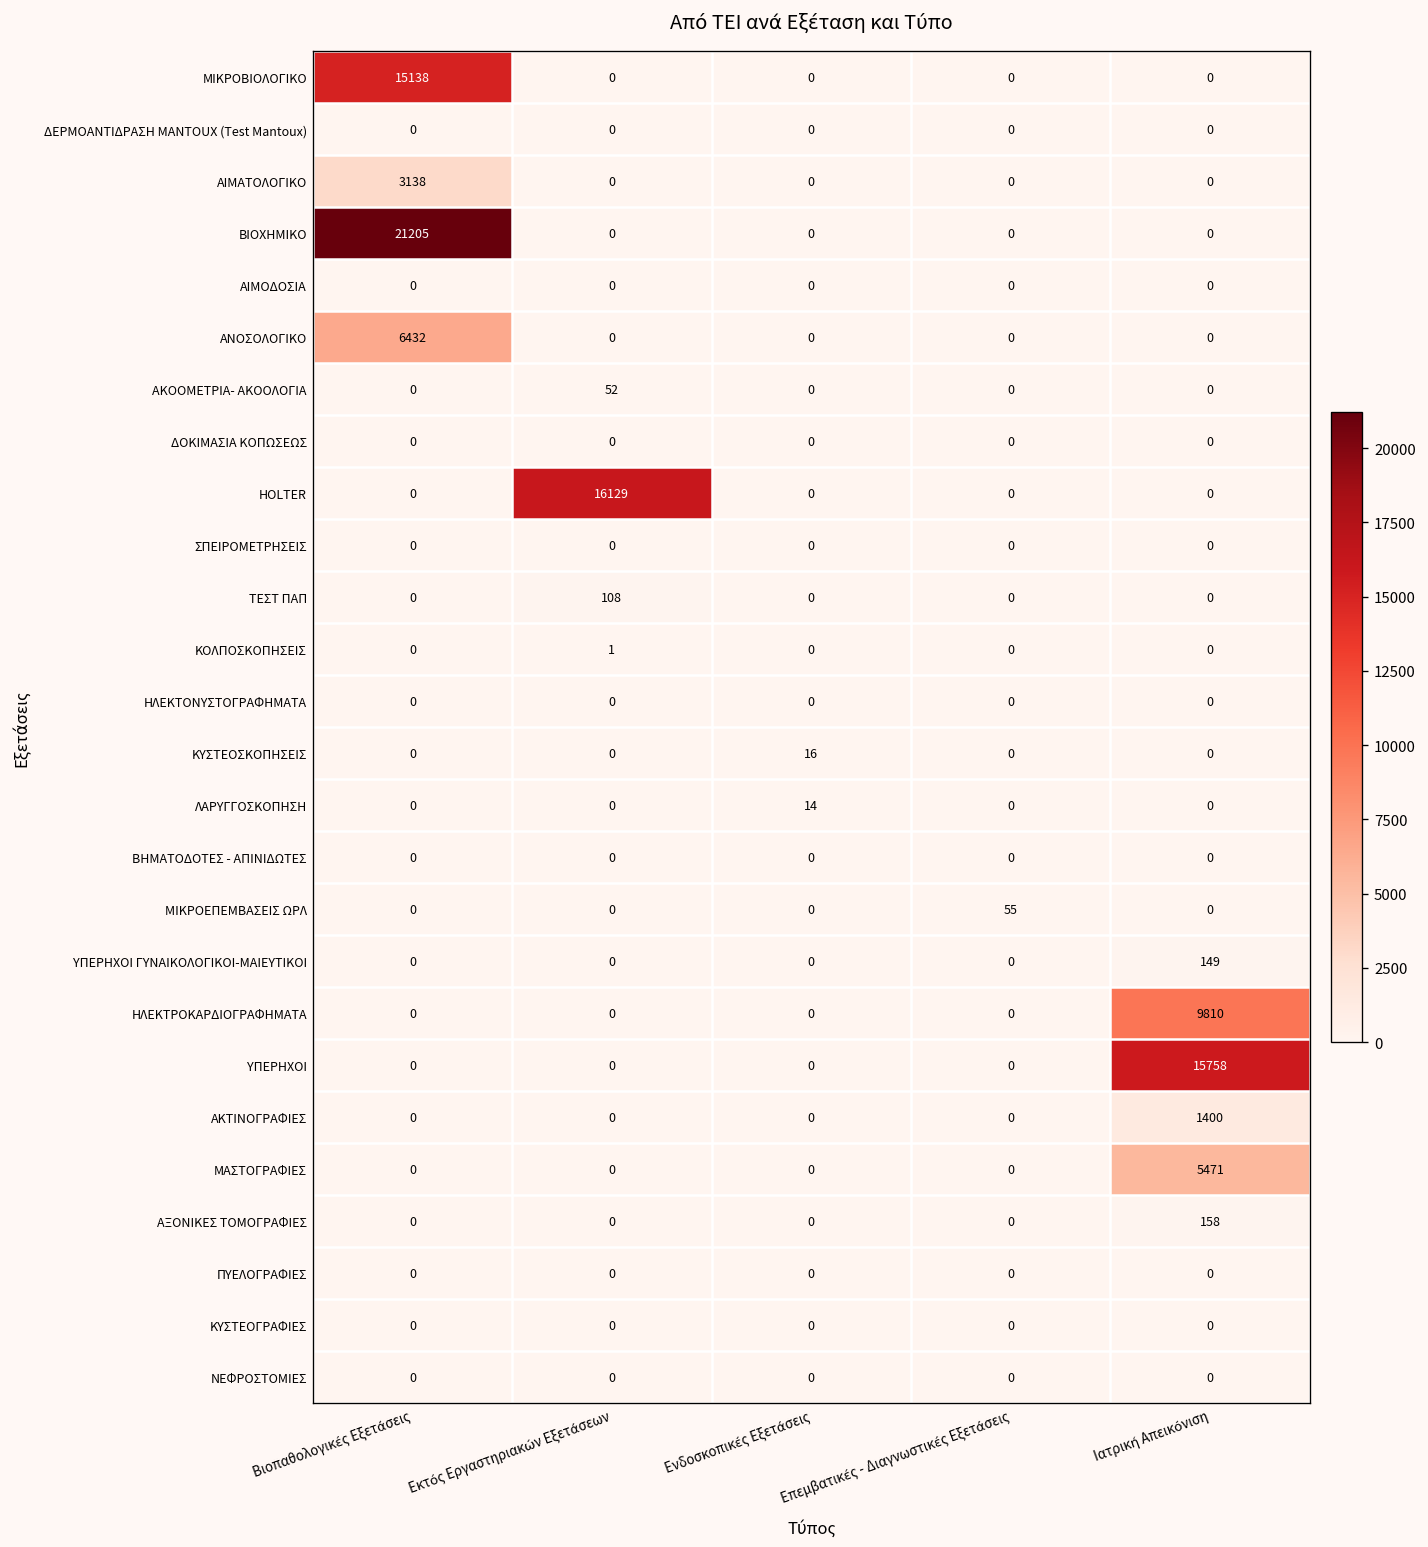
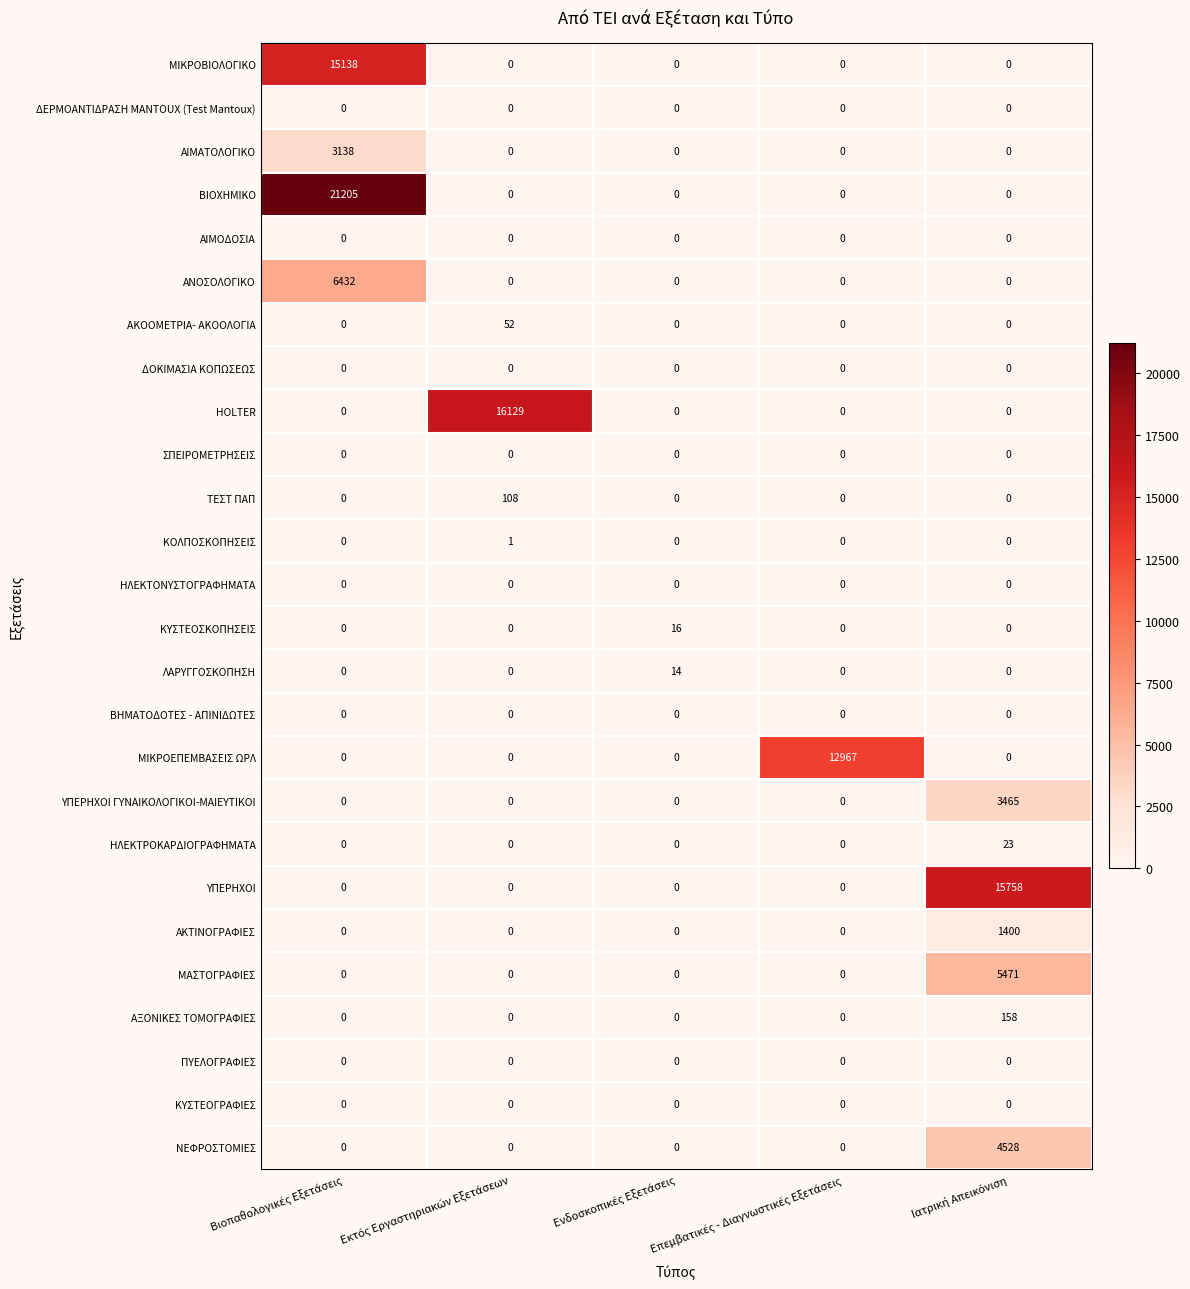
  {
    "ΜΙΚΡΟΒΙΟΛΟΓΙΚΟ": {
      "Βιοπαθολογικές Εξετάσεις": 15138,
      "Εκτός Εργαστηριακών Εξετάσεων": 0,
      "Ενδοσκοπικές Εξετάσεις": 0,
      "Επεμβατικές - Διαγνωστικές Εξετάσεις": 0,
      "Ιατρική Απεικόνιση": 0
    },
    "ΔΕΡΜΟΑΝΤΙΔΡΑΣΗ MANTOUX (Test Mantoux)": {
      "Βιοπαθολογικές Εξετάσεις": 0,
      "Εκτός Εργαστηριακών Εξετάσεων": 0,
      "Ενδοσκοπικές Εξετάσεις": 0,
      "Επεμβατικές - Διαγνωστικές Εξετάσεις": 0,
      "Ιατρική Απεικόνιση": 0
    },
    "ΑΙΜΑΤΟΛΟΓΙΚΟ": {
      "Βιοπαθολογικές Εξετάσεις": 3138,
      "Εκτός Εργαστηριακών Εξετάσεων": 0,
      "Ενδοσκοπικές Εξετάσεις": 0,
      "Επεμβατικές - Διαγνωστικές Εξετάσεις": 0,
      "Ιατρική Απεικόνιση": 0
    },
    "ΒΙΟΧΗΜΙΚΟ": {
      "Βιοπαθολογικές Εξετάσεις": 21205,
      "Εκτός Εργαστηριακών Εξετάσεων": 0,
      "Ενδοσκοπικές Εξετάσεις": 0,
      "Επεμβατικές - Διαγνωστικές Εξετάσεις": 0,
      "Ιατρική Απεικόνιση": 0
    },
    "ΑΙΜΟΔΟΣΙΑ": {
      "Βιοπαθολογικές Εξετάσεις": 0,
      "Εκτός Εργαστηριακών Εξετάσεων": 0,
      "Ενδοσκοπικές Εξετάσεις": 0,
      "Επεμβατικές - Διαγνωστικές Εξετάσεις": 0,
      "Ιατρική Απεικόνιση": 0
    },
    "ΑΝΟΣΟΛΟΓΙΚΟ": {
      "Βιοπαθολογικές Εξετάσεις": 6432,
      "Εκτός Εργαστηριακών Εξετάσεων": 0,
      "Ενδοσκοπικές Εξετάσεις": 0,
      "Επεμβατικές - Διαγνωστικές Εξετάσεις": 0,
      "Ιατρική Απεικόνιση": 0
    },
    "ΑΚΟΟΜΕΤΡΙΑ- ΑΚΟΟΛΟΓΙΑ": {
      "Βιοπαθολογικές Εξετάσεις": 0,
      "Εκτός Εργαστηριακών Εξετάσεων": 52,
      "Ενδοσκοπικές Εξετάσεις": 0,
      "Επεμβατικές - Διαγνωστικές Εξετάσεις": 0,
      "Ιατρική Απεικόνιση": 0
    },
    "ΔΟΚΙΜΑΣΙΑ ΚΟΠΩΣΕΩΣ": {
      "Βιοπαθολογικές Εξετάσεις": 0,
      "Εκτός Εργαστηριακών Εξετάσεων": 0,
      "Ενδοσκοπικές Εξετάσεις": 0,
      "Επεμβατικές - Διαγνωστικές Εξετάσεις": 0,
      "Ιατρική Απεικόνιση": 0
    },
    "HOLTER": {
      "Βιοπαθολογικές Εξετάσεις": 0,
      "Εκτός Εργαστηριακών Εξετάσεων": 16129,
      "Ενδοσκοπικές Εξετάσεις": 0,
      "Επεμβατικές - Διαγνωστικές Εξετάσεις": 0,
      "Ιατρική Απεικόνιση": 0
    },
    "ΣΠΕΙΡΟΜΕΤΡΗΣΕΙΣ": {
      "Βιοπαθολογικές Εξετάσεις": 0,
      "Εκτός Εργαστηριακών Εξετάσεων": 0,
      "Ενδοσκοπικές Εξετάσεις": 0,
      "Επεμβατικές - Διαγνωστικές Εξετάσεις": 0,
      "Ιατρική Απεικόνιση": 0
    },
    "ΤΕΣΤ ΠΑΠ": {
      "Βιοπαθολογικές Εξετάσεις": 0,
      "Εκτός Εργαστηριακών Εξετάσεων": 108,
      "Ενδοσκοπικές Εξετάσεις": 0,
      "Επεμβατικές - Διαγνωστικές Εξετάσεις": 0,
      "Ιατρική Απεικόνιση": 0
    },
    "ΚΟΛΠΟΣΚΟΠΗΣΕΙΣ": {
      "Βιοπαθολογικές Εξετάσεις": 0,
      "Εκτός Εργαστηριακών Εξετάσεων": 1,
      "Ενδοσκοπικές Εξετάσεις": 0,
      "Επεμβατικές - Διαγνωστικές Εξετάσεις": 0,
      "Ιατρική Απεικόνιση": 0
    },
    "ΗΛΕΚΤΟΝΥΣΤΟΓΡΑΦΗΜΑΤΑ": {
      "Βιοπαθολογικές Εξετάσεις": 0,
      "Εκτός Εργαστηριακών Εξετάσεων": 0,
      "Ενδοσκοπικές Εξετάσεις": 0,
      "Επεμβατικές - Διαγνωστικές Εξετάσεις": 0,
      "Ιατρική Απεικόνιση": 0
    },
    "ΚΥΣΤΕΟΣΚΟΠΗΣΕΙΣ": {
      "Βιοπαθολογικές Εξετάσεις": 0,
      "Εκτός Εργαστηριακών Εξετάσεων": 0,
      "Ενδοσκοπικές Εξετάσεις": 16,
      "Επεμβατικές - Διαγνωστικές Εξετάσεις": 0,
      "Ιατρική Απεικόνιση": 0
    },
    "ΛΑΡΥΓΓΟΣΚΟΠΗΣΗ": {
      "Βιοπαθολογικές Εξετάσεις": 0,
      "Εκτός Εργαστηριακών Εξετάσεων": 0,
      "Ενδοσκοπικές Εξετάσεις": 14,
      "Επεμβατικές - Διαγνωστικές Εξετάσεις": 0,
      "Ιατρική Απεικόνιση": 0
    },
    "ΒΗΜΑΤΟΔΟΤΕΣ - ΑΠΙΝΙΔΩΤΕΣ": {
      "Βιοπαθολογικές Εξετάσεις": 0,
      "Εκτός Εργαστηριακών Εξετάσεων": 0,
      "Ενδοσκοπικές Εξετάσεις": 0,
      "Επεμβατικές - Διαγνωστικές Εξετάσεις": 0,
      "Ιατρική Απεικόνιση": 0
    },
    "ΜΙΚΡΟΕΠΕΜΒΑΣΕΙΣ ΩΡΛ": {
      "Βιοπαθολογικές Εξετάσεις": 0,
      "Εκτός Εργαστηριακών Εξετάσεων": 0,
      "Ενδοσκοπικές Εξετάσεις": 0,
-     "Επεμβατικές - Διαγνωστικές Εξετάσεις": 55,
+     "Επεμβατικές - Διαγνωστικές Εξετάσεις": 12967,
      "Ιατρική Απεικόνιση": 0
    },
    "ΥΠΕΡΗΧΟΙ ΓΥΝΑΙΚΟΛΟΓΙΚΟΙ-ΜΑΙΕΥΤΙΚΟΙ": {
      "Βιοπαθολογικές Εξετάσεις": 0,
      "Εκτός Εργαστηριακών Εξετάσεων": 0,
      "Ενδοσκοπικές Εξετάσεις": 0,
      "Επεμβατικές - Διαγνωστικές Εξετάσεις": 0,
-     "Ιατρική Απεικόνιση": 149
+     "Ιατρική Απεικόνιση": 3465
    },
    "ΗΛΕΚΤΡΟΚΑΡΔΙΟΓΡΑΦΗΜΑΤΑ": {
      "Βιοπαθολογικές Εξετάσεις": 0,
      "Εκτός Εργαστηριακών Εξετάσεων": 0,
      "Ενδοσκοπικές Εξετάσεις": 0,
      "Επεμβατικές - Διαγνωστικές Εξετάσεις": 0,
-     "Ιατρική Απεικόνιση": 9810
+     "Ιατρική Απεικόνιση": 23
    },
    "ΥΠΕΡΗΧΟΙ": {
      "Βιοπαθολογικές Εξετάσεις": 0,
      "Εκτός Εργαστηριακών Εξετάσεων": 0,
      "Ενδοσκοπικές Εξετάσεις": 0,
      "Επεμβατικές - Διαγνωστικές Εξετάσεις": 0,
      "Ιατρική Απεικόνιση": 15758
    },
    "ΑΚΤΙΝΟΓΡΑΦΙΕΣ": {
      "Βιοπαθολογικές Εξετάσεις": 0,
      "Εκτός Εργαστηριακών Εξετάσεων": 0,
      "Ενδοσκοπικές Εξετάσεις": 0,
      "Επεμβατικές - Διαγνωστικές Εξετάσεις": 0,
      "Ιατρική Απεικόνιση": 1400
    },
    "ΜΑΣΤΟΓΡΑΦΙΕΣ": {
      "Βιοπαθολογικές Εξετάσεις": 0,
      "Εκτός Εργαστηριακών Εξετάσεων": 0,
      "Ενδοσκοπικές Εξετάσεις": 0,
      "Επεμβατικές - Διαγνωστικές Εξετάσεις": 0,
      "Ιατρική Απεικόνιση": 5471
    },
    "ΑΞΟΝΙΚΕΣ ΤΟΜΟΓΡΑΦΙΕΣ": {
      "Βιοπαθολογικές Εξετάσεις": 0,
      "Εκτός Εργαστηριακών Εξετάσεων": 0,
      "Ενδοσκοπικές Εξετάσεις": 0,
      "Επεμβατικές - Διαγνωστικές Εξετάσεις": 0,
      "Ιατρική Απεικόνιση": 158
    },
    "ΠΥΕΛΟΓΡΑΦΙΕΣ": {
      "Βιοπαθολογικές Εξετάσεις": 0,
      "Εκτός Εργαστηριακών Εξετάσεων": 0,
      "Ενδοσκοπικές Εξετάσεις": 0,
      "Επεμβατικές - Διαγνωστικές Εξετάσεις": 0,
      "Ιατρική Απεικόνιση": 0
    },
    "ΚΥΣΤΕΟΓΡΑΦΙΕΣ": {
      "Βιοπαθολογικές Εξετάσεις": 0,
      "Εκτός Εργαστηριακών Εξετάσεων": 0,
      "Ενδοσκοπικές Εξετάσεις": 0,
      "Επεμβατικές - Διαγνωστικές Εξετάσεις": 0,
      "Ιατρική Απεικόνιση": 0
    },
    "ΝΕΦΡΟΣΤΟΜΙΕΣ": {
      "Βιοπαθολογικές Εξετάσεις": 0,
      "Εκτός Εργαστηριακών Εξετάσεων": 0,
      "Ενδοσκοπικές Εξετάσεις": 0,
      "Επεμβατικές - Διαγνωστικές Εξετάσεις": 0,
-     "Ιατρική Απεικόνιση": 0
+     "Ιατρική Απεικόνιση": 4528
    }
  }
